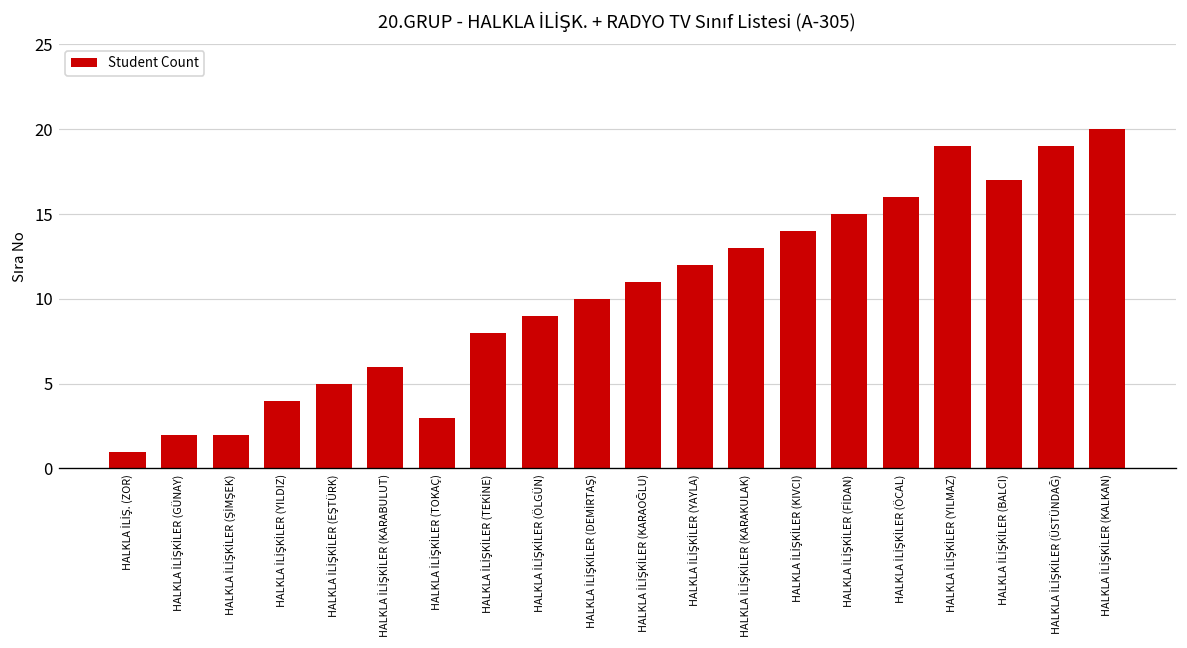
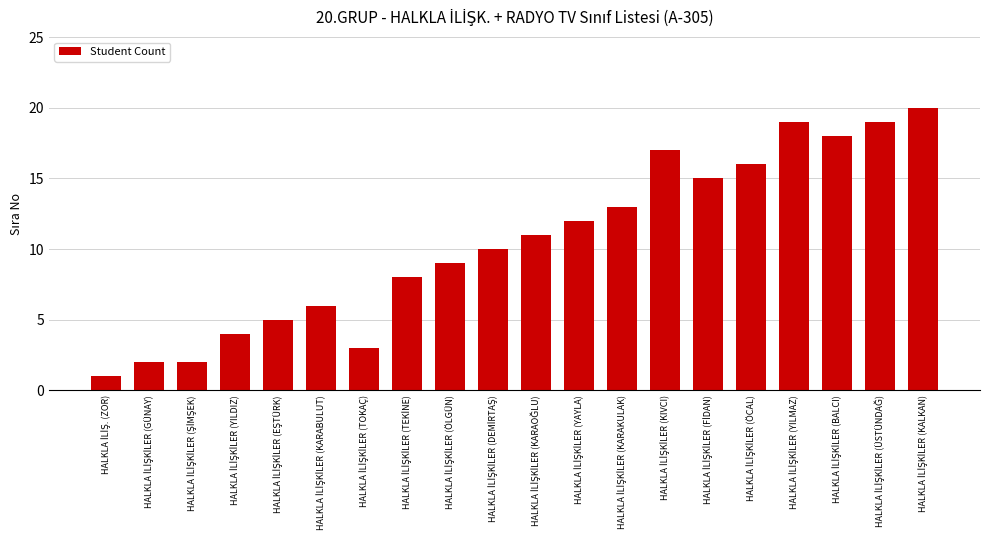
  {
    "HALKLA İLİŞ. (ZOR)": 1,
    "HALKLA İLİŞKİLER (GÜNAY)": 2,
    "HALKLA İLİŞKİLER (ŞİMŞEK)": 2,
    "HALKLA İLİŞKİLER (YILDIZ)": 4,
    "HALKLA İLİŞKİLER (EŞTÜRK)": 5,
    "HALKLA İLİŞKİLER (KARABULUT)": 6,
    "HALKLA İLİŞKİLER (TOKAÇ)": 3,
    "HALKLA İLİŞKİLER (TEKİNE)": 8,
    "HALKLA İLİŞKİLER (ÖLGÜN)": 9,
    "HALKLA İLİŞKİLER (DEMİRTAŞ)": 10,
    "HALKLA İLİŞKİLER (KARAOĞLU)": 11,
    "HALKLA İLİŞKİLER (YAYLA)": 12,
    "HALKLA İLİŞKİLER (KARAKULAK)": 13,
-   "HALKLA İLİŞKİLER (KIVCI)": 14,
+   "HALKLA İLİŞKİLER (KIVCI)": 17,
    "HALKLA İLİŞKİLER (FİDAN)": 15,
    "HALKLA İLİŞKİLER (ÖCAL)": 16,
    "HALKLA İLİŞKİLER (YILMAZ)": 19,
-   "HALKLA İLİŞKİLER (BALCI)": 17,
+   "HALKLA İLİŞKİLER (BALCI)": 18,
    "HALKLA İLİŞKİLER (ÜSTÜNDAĞ)": 19,
    "HALKLA İLİŞKİLER (KALKAN)": 20
  }
